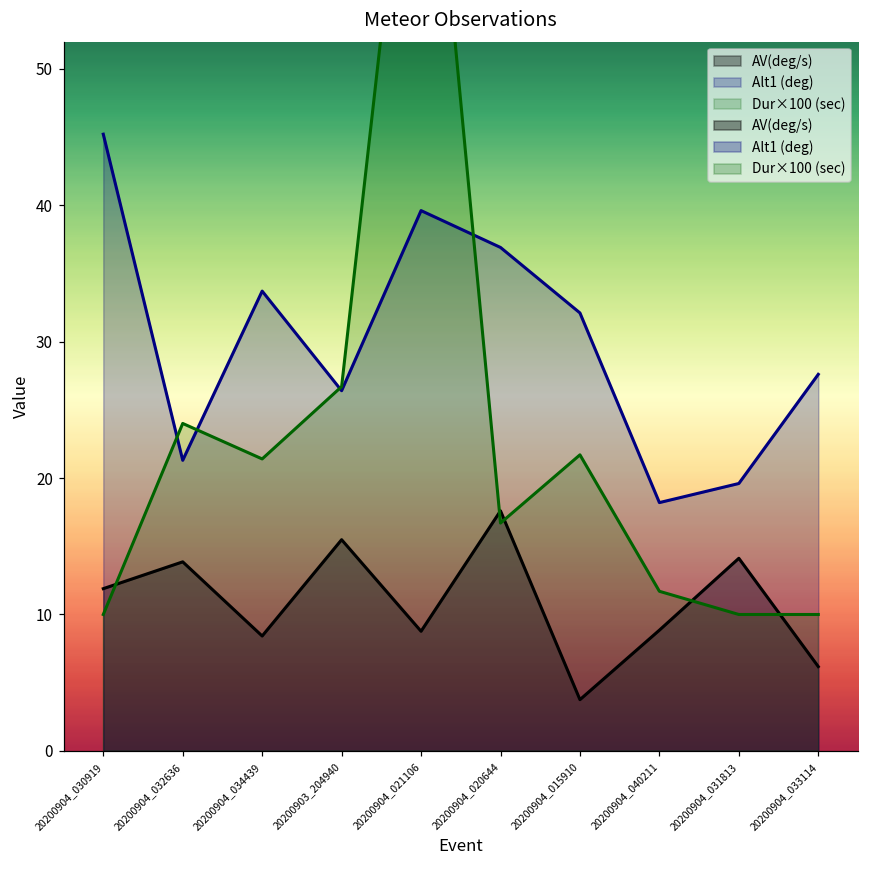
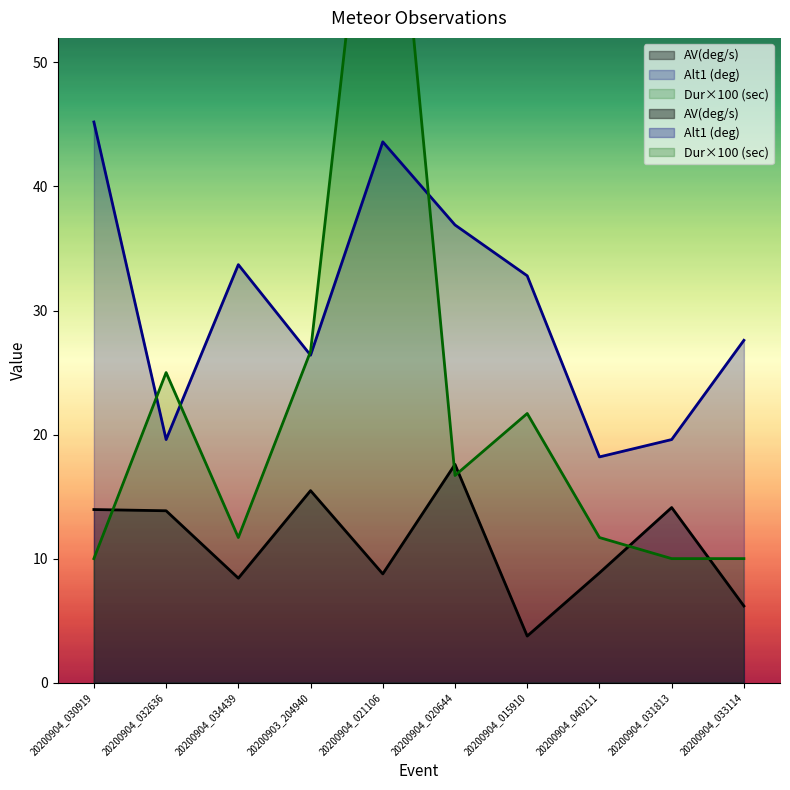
  {
    "AV(deg/s)": {
-     "20200904_030919": 11.9,
+     "20200904_030919": 14.0,
      "20200904_032636": 13.9,
      "20200904_034439": 8.4,
      "20200903_204940": 15.5,
      "20200904_021106": 8.8,
      "20200904_020644": 17.6,
      "20200904_015910": 3.8,
      "20200904_040211": 8.9,
      "20200904_031813": 14.1,
      "20200904_033114": 6.2
    },
    "Alt1 (deg)": {
      "20200904_030919": 45.2,
-     "20200904_032636": 21.3,
+     "20200904_032636": 19.6,
      "20200904_034439": 33.7,
      "20200903_204940": 26.4,
-     "20200904_021106": 39.6,
+     "20200904_021106": 43.6,
      "20200904_020644": 36.9,
-     "20200904_015910": 32.1,
+     "20200904_015910": 32.8,
      "20200904_040211": 18.2,
      "20200904_031813": 19.6,
      "20200904_033114": 27.6
    },
    "Dur×100 (sec)": {
      "20200904_030919": 10.0,
-     "20200904_032636": 24.0,
-     "20200904_034439": 21.4,
+     "20200904_032636": 25.0,
+     "20200904_034439": 11.7,
      "20200903_204940": 26.7,
      "20200904_020644": 16.7,
      "20200904_015910": 21.7,
      "20200904_040211": 11.7,
      "20200904_031813": 10.0,
      "20200904_033114": 10.0
    }
  }
